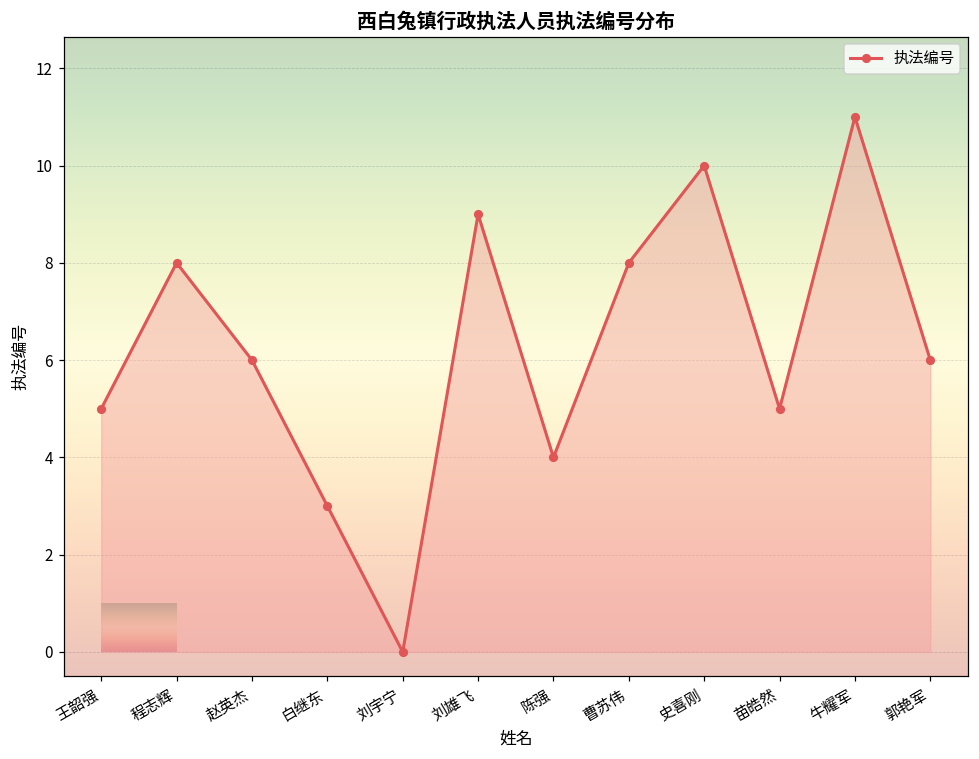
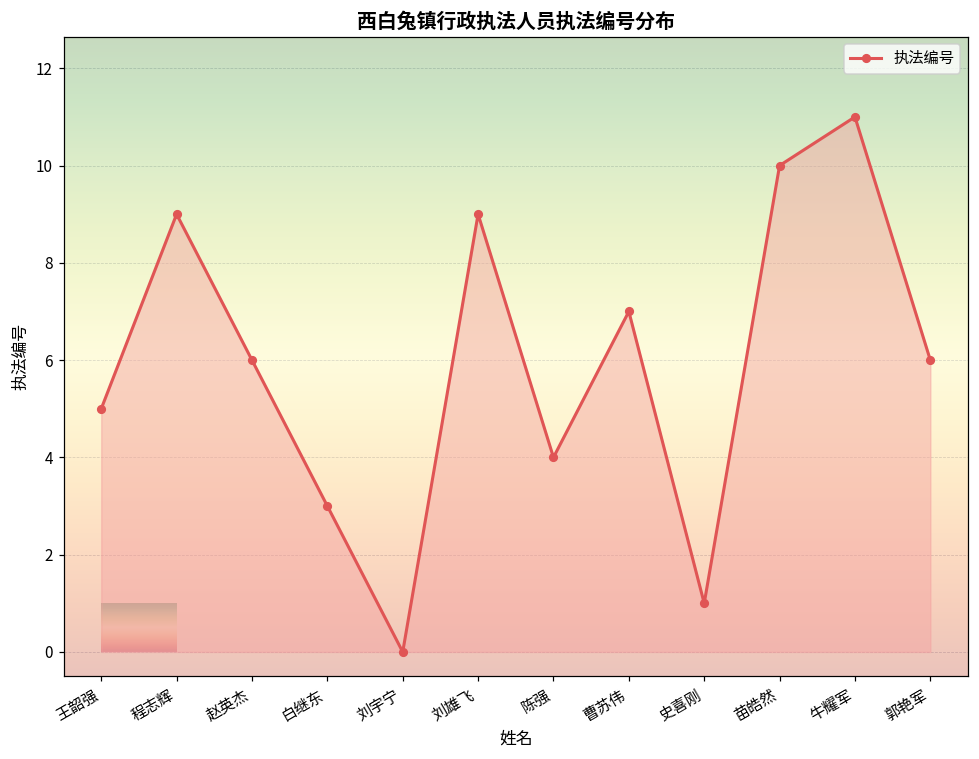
  {
    "王韶强": 5.0,
-   "程志辉": 8.0,
+   "程志辉": 9.0,
    "赵英杰": 6.0,
    "白继东": 3.0,
    "刘宇宁": 0.0,
    "刘雄飞": 9.0,
    "陈强": 4.0,
-   "曹苏伟": 8.0,
-   "史喜刚": 10.0,
-   "苗皓然": 5.0,
+   "曹苏伟": 7.0,
+   "史喜刚": 1.0,
+   "苗皓然": 10.0,
    "牛耀军": 11.0,
    "郭艳军": 6.0
  }
